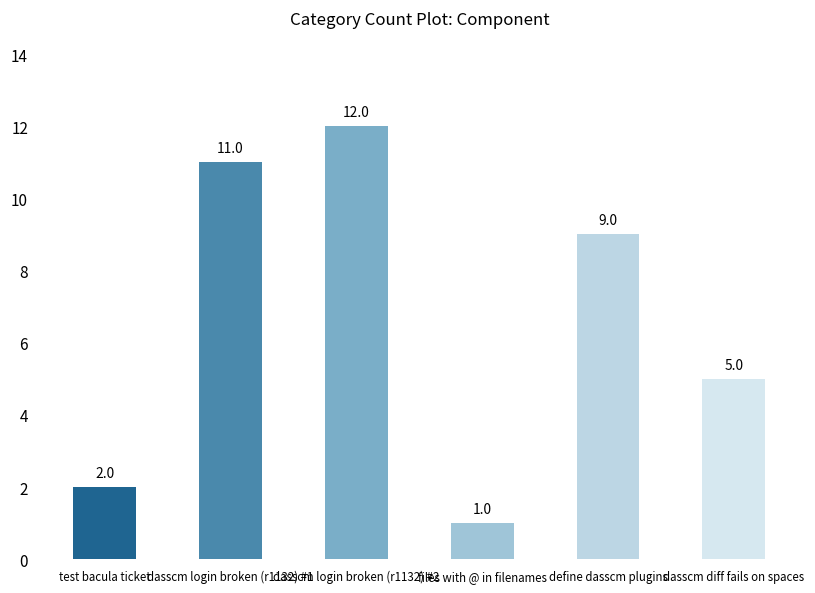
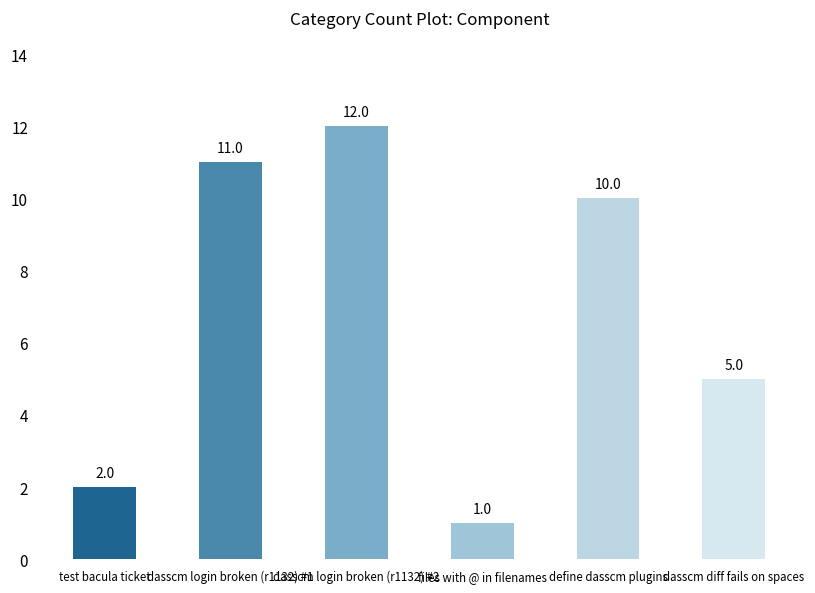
  {
    "test bacula ticket": 2.0,
-   "define dasscm plugins": 9.0,
+   "define dasscm plugins": 10.0,
    "dasscm diff fails on spaces": 5.0
  }
